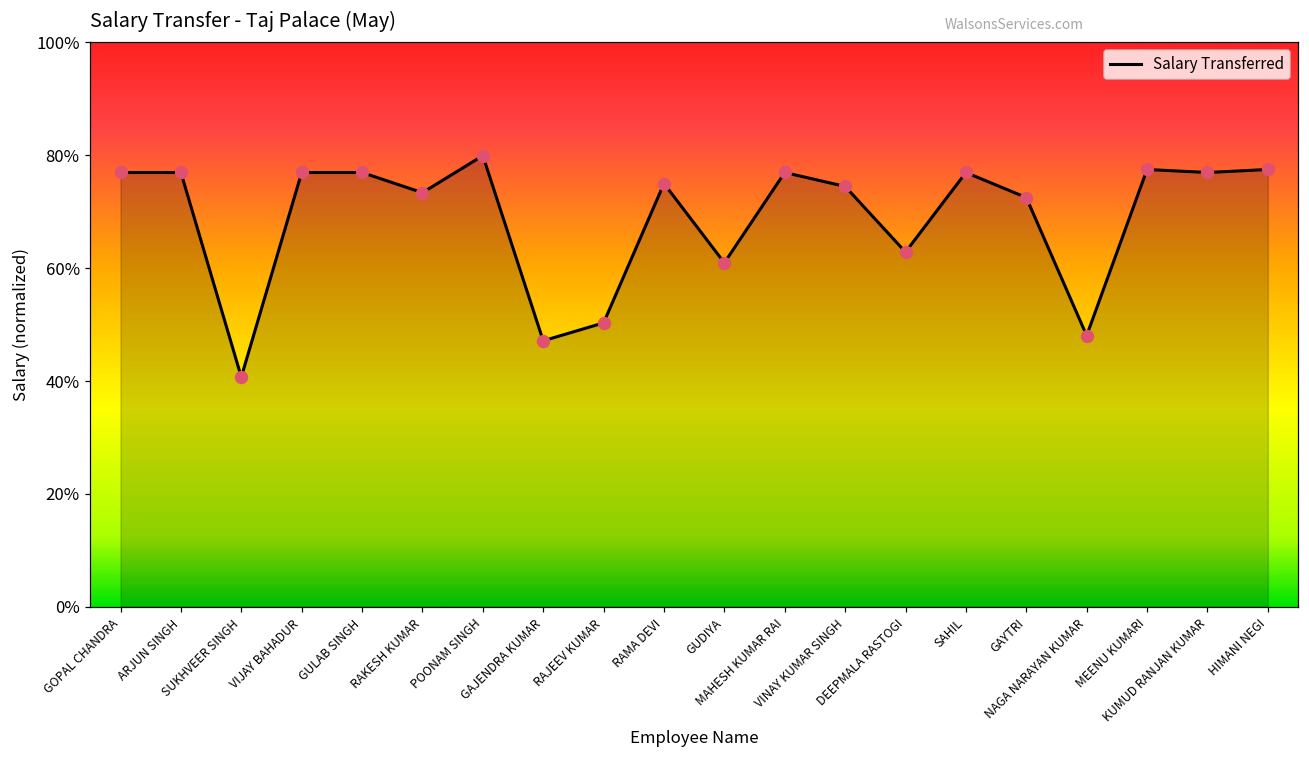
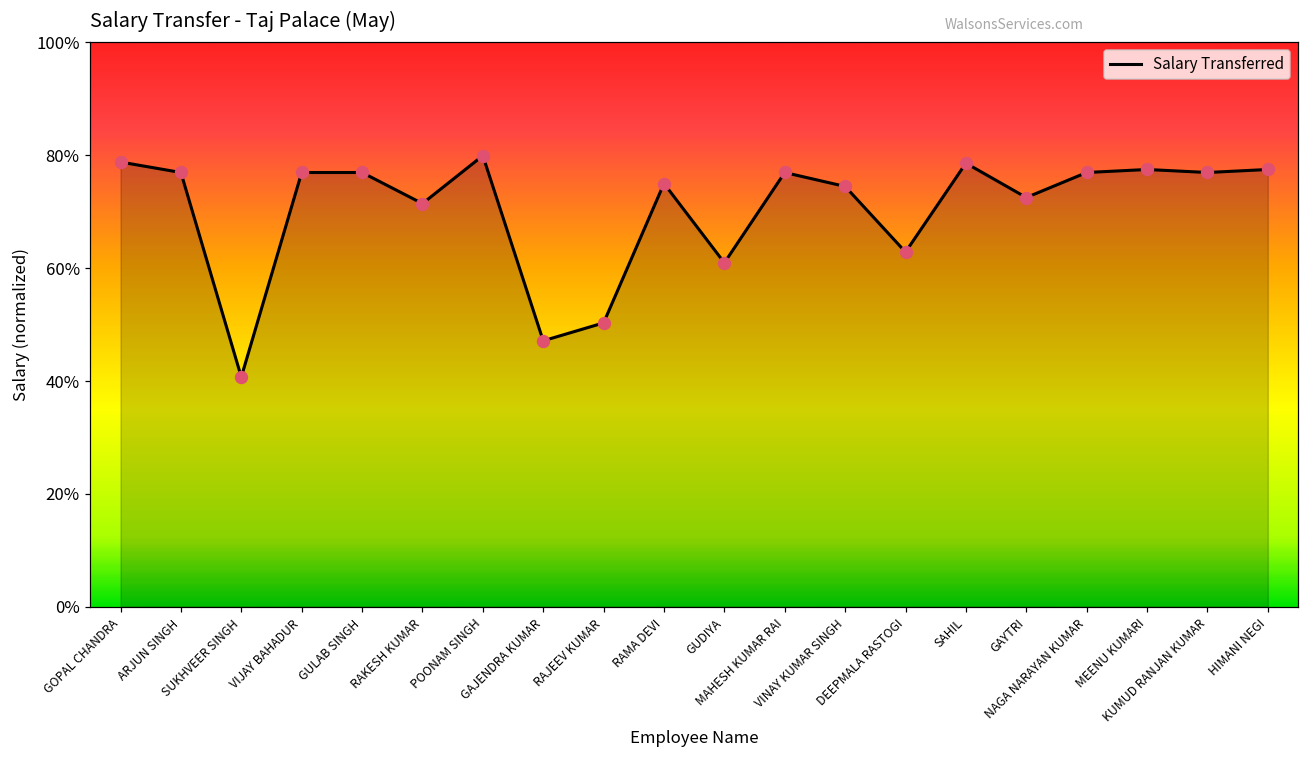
  {
-   "GOPAL CHANDRA": "77%",
+   "GOPAL CHANDRA": "79%",
    "ARJUN SINGH": "77%",
    "SUKHVEER SINGH": "41%",
    "VIJAY BAHADUR": "77%",
    "GULAB SINGH": "77%",
-   "RAKESH KUMAR": "73%",
+   "RAKESH KUMAR": "71%",
    "POONAM SINGH": "80%",
    "GAJENDRA KUMAR": "47%",
    "RAJEEV KUMAR": "50%",
    "RAMA DEVI": "75%",
    "GUDIYA": "61%",
    "MAHESH KUMAR RAI": "77%",
    "VINAY KUMAR SINGH": "74%",
    "DEEPMALA RASTOGI": "63%",
-   "SAHIL": "77%",
+   "SAHIL": "79%",
    "GAYTRI": "73%",
-   "NAGA NARAYAN KUMAR": "48%",
+   "NAGA NARAYAN KUMAR": "77%",
    "MEENU KUMARI": "77%",
    "KUMUD RANJAN KUMAR": "77%",
    "HIMANI NEGI": "77%"
  }
